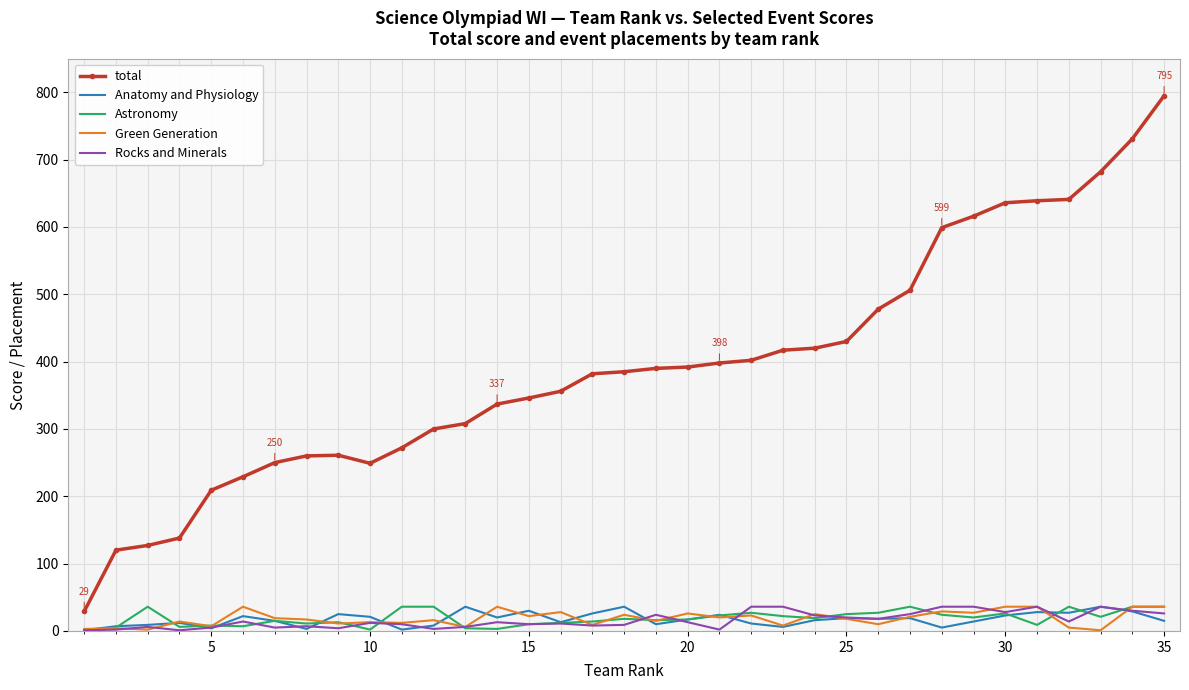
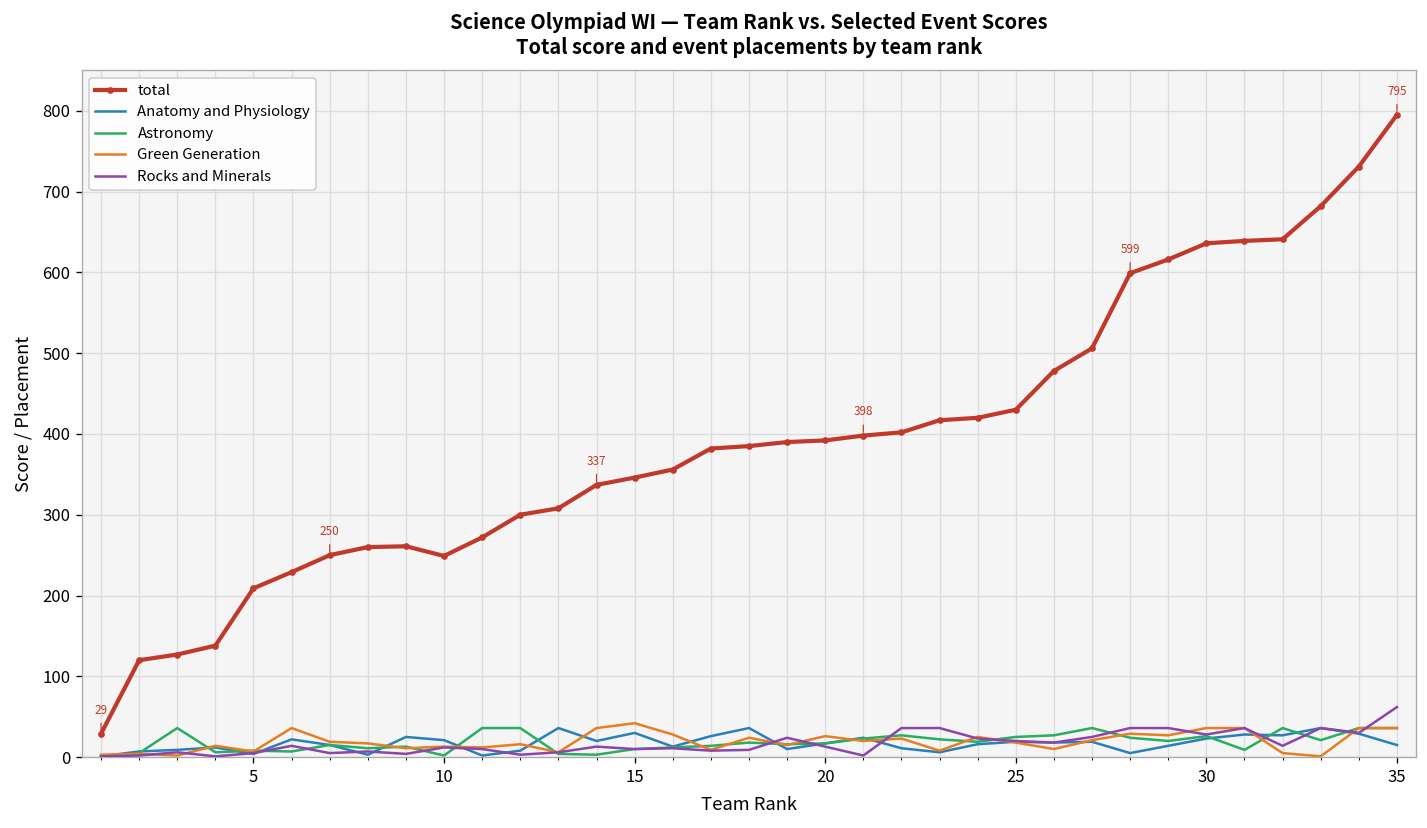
  {
    "total": {
      "35": 795
    },
    "Anatomy and Physiology": {
      "10": 20,
      "15": 30,
      "35": 20
    },
    "Astronomy": {
      "10": 0,
      "25": 30
    },
    "Green Generation": {
-     "15": 20,
+     "15": 40,
      "20": 30,
      "30": 40
    },
    "Rocks and Minerals": {
      "20": 10,
-     "35": 30
+     "35": 60
    }
  }
